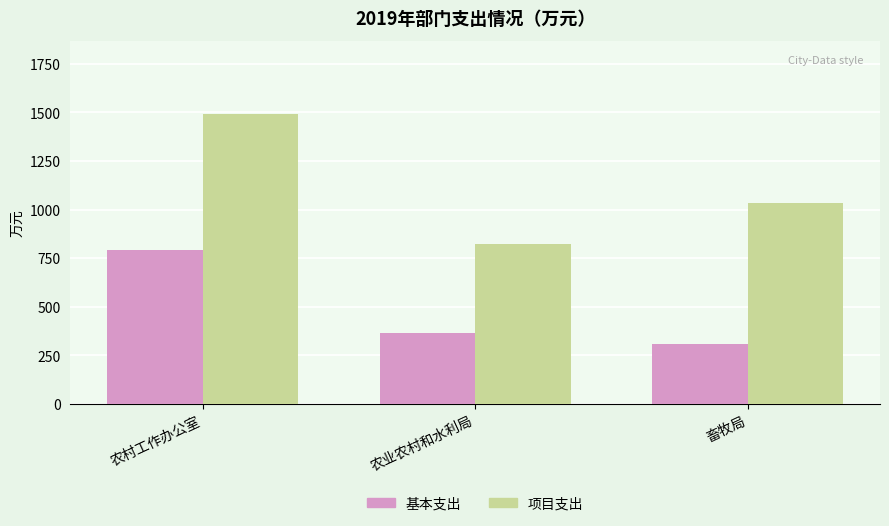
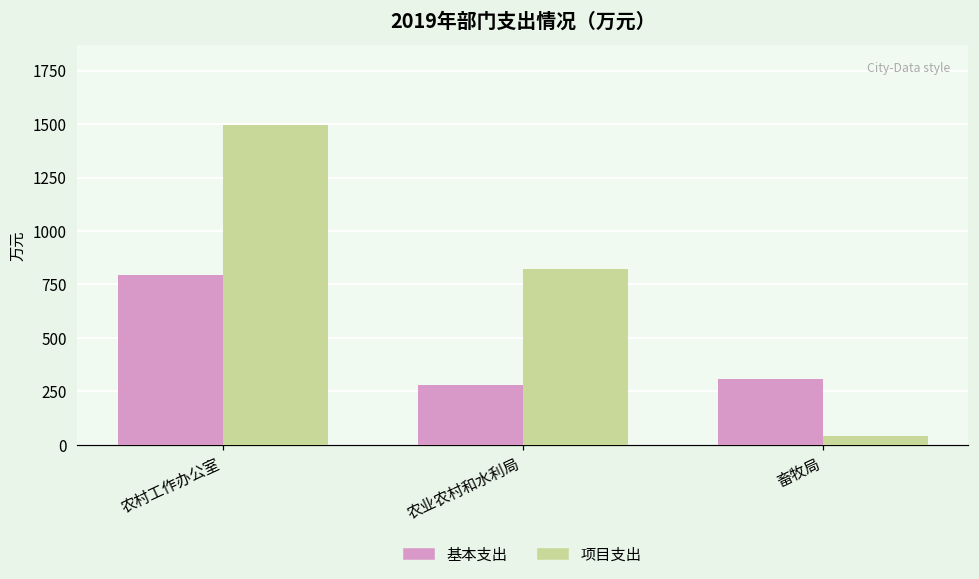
  {
    "基本支出": {
      "农村工作办公室": 790,
-     "农业农村和水利局": 360,
+     "农业农村和水利局": 280,
      "畜牧局": 310
    },
    "项目支出": {
      "农村工作办公室": 1490,
      "农业农村和水利局": 820,
-     "畜牧局": 1030
+     "畜牧局": 40
    }
  }
